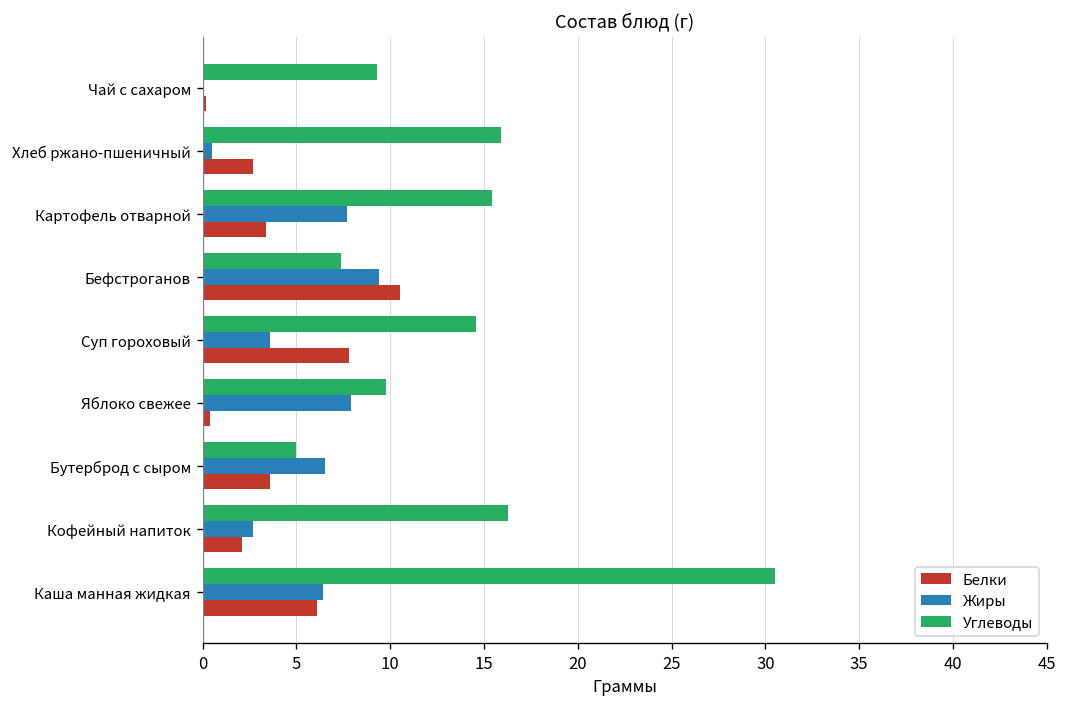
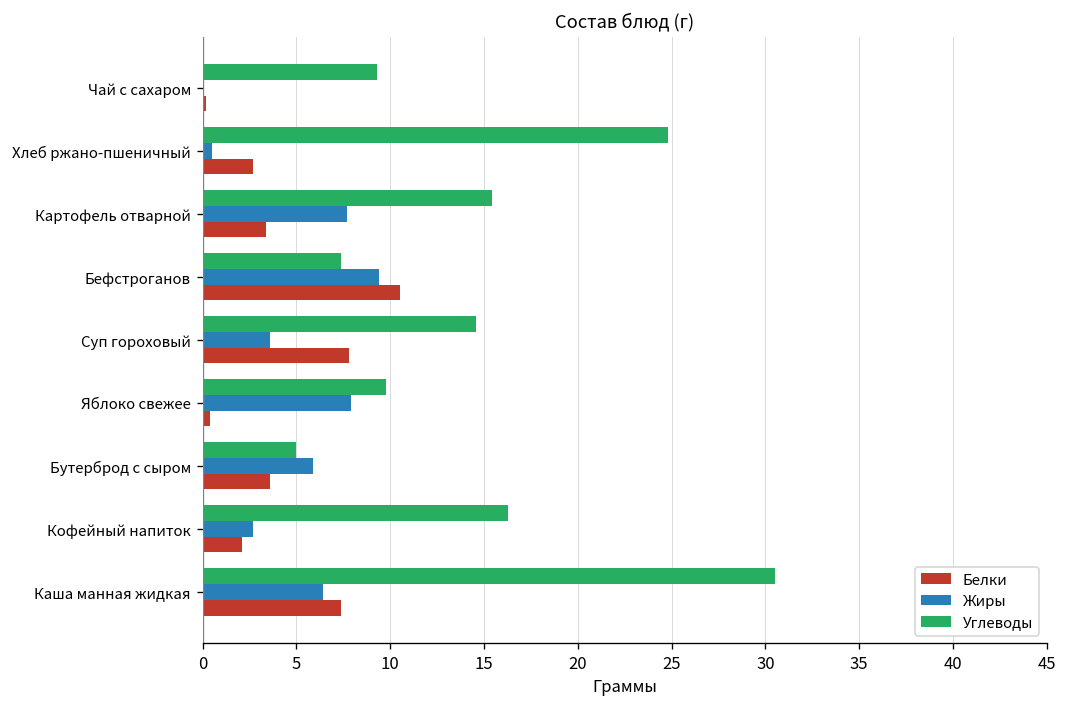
  {
    "Белки": {
      "Чай с сахаром": 0.2,
      "Хлеб ржано-пшеничный": 2.7,
      "Картофель отварной": 3.4,
      "Бефстроганов": 10.5,
      "Суп гороховый": 7.8,
      "Яблоко свежее": 0.4,
      "Бутерброд с сыром": 3.6,
      "Кофейный напиток": 2.1,
-     "Каша манная жидкая": 6.1
+     "Каша манная жидкая": 7.4
    },
    "Жиры": {
      "Хлеб ржано-пшеничный": 0.5,
      "Картофель отварной": 7.7,
      "Бефстроганов": 9.4,
      "Суп гороховый": 3.6,
      "Яблоко свежее": 7.9,
-     "Бутерброд с сыром": 6.5,
+     "Бутерброд с сыром": 5.9,
      "Кофейный напиток": 2.7,
      "Каша манная жидкая": 6.4
    },
    "Углеводы": {
      "Чай с сахаром": 9.3,
-     "Хлеб ржано-пшеничный": 15.9,
+     "Хлеб ржано-пшеничный": 24.8,
      "Картофель отварной": 15.4,
      "Бефстроганов": 7.4,
      "Суп гороховый": 14.6,
      "Яблоко свежее": 9.8,
      "Бутерброд с сыром": 5.0,
      "Кофейный напиток": 16.3,
      "Каша манная жидкая": 30.5
    }
  }
